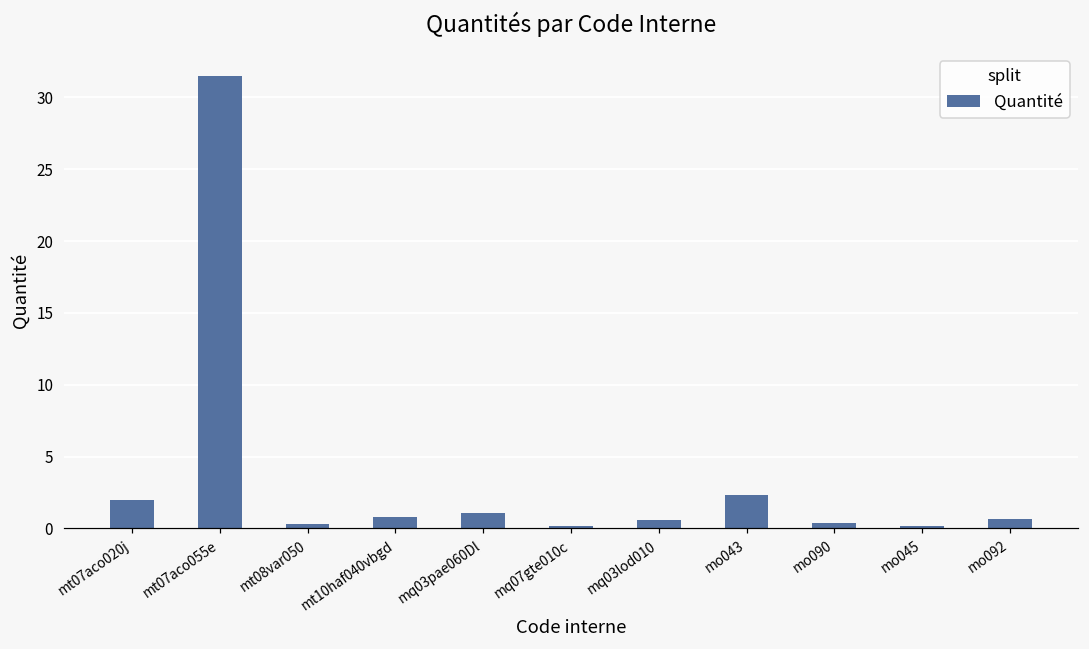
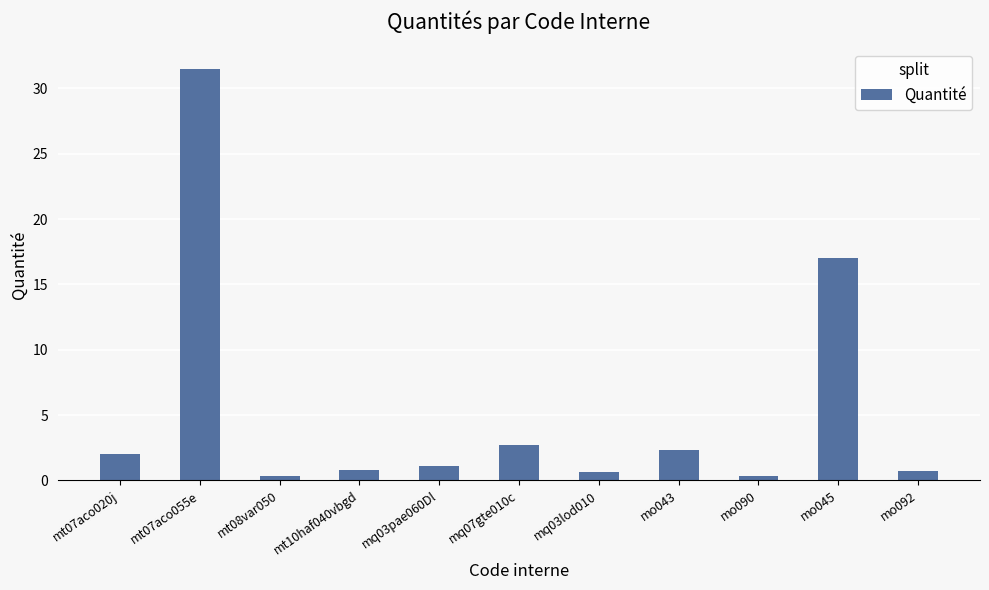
  {
    "mt07aco020j": 2.0,
    "mt07aco055e": 31.5,
    "mt08var050": 0.3,
    "mt10haf040vbgd": 0.8,
    "mq03pae060Dl": 1.1,
-   "mq07gte010c": 0.2,
+   "mq07gte010c": 2.7,
    "mq03lod010": 0.6,
    "mo043": 2.3,
    "mo090": 0.4,
-   "mo045": 0.2,
+   "mo045": 17.1,
    "mo092": 0.7
  }
